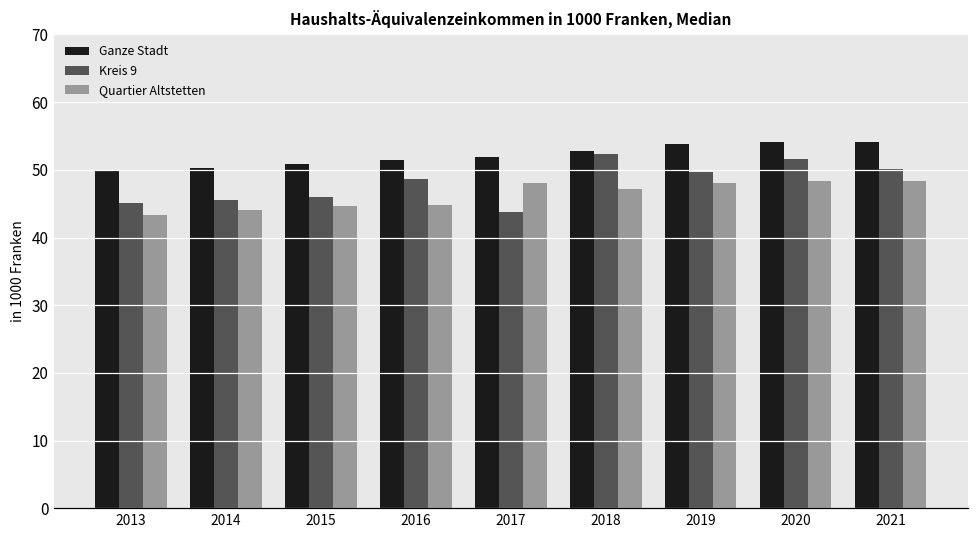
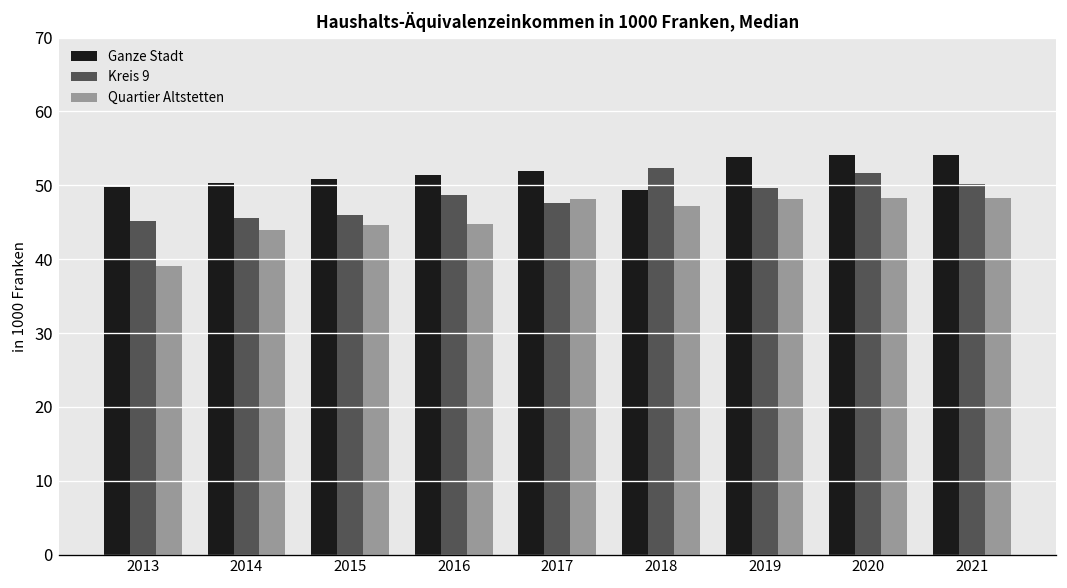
  {
    "Ganze Stadt": {
      "2013": 50,
      "2014": 50,
      "2015": 51,
      "2016": 51,
      "2017": 52,
-     "2018": 53,
+     "2018": 49,
      "2019": 54,
      "2020": 54,
      "2021": 54
    },
    "Kreis 9": {
      "2013": 45,
      "2014": 46,
      "2015": 46,
      "2016": 49,
-     "2017": 44,
+     "2017": 48,
      "2018": 52,
      "2019": 50,
      "2020": 52,
      "2021": 50
    },
    "Quartier Altstetten": {
-     "2013": 43,
+     "2013": 39,
      "2014": 44,
      "2015": 45,
      "2016": 45,
      "2017": 48,
      "2018": 47,
      "2019": 48,
      "2020": 48,
      "2021": 48
    }
  }
